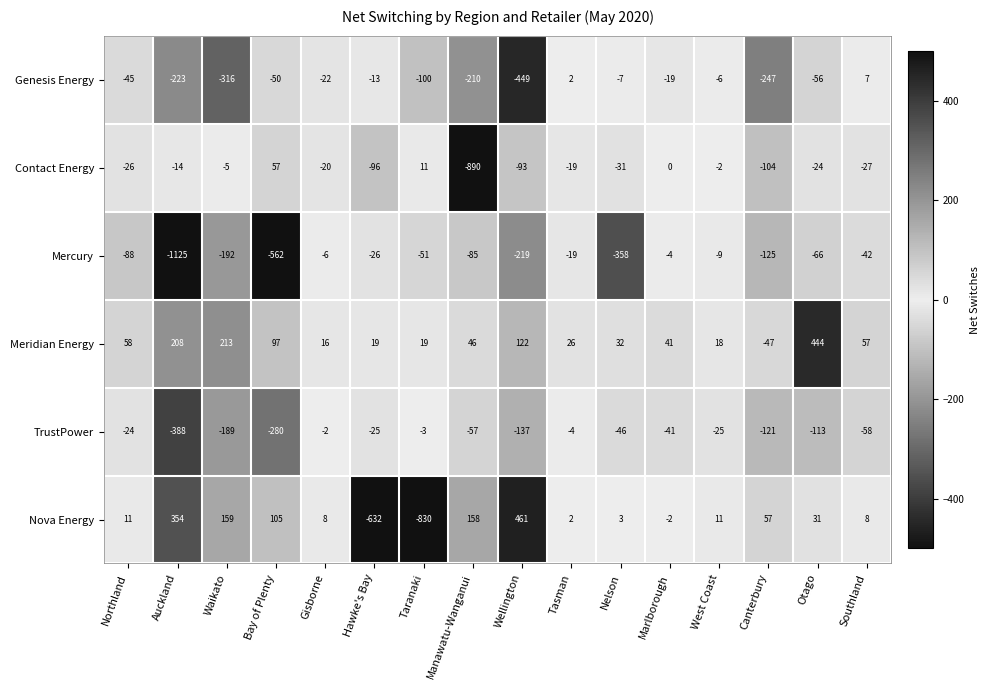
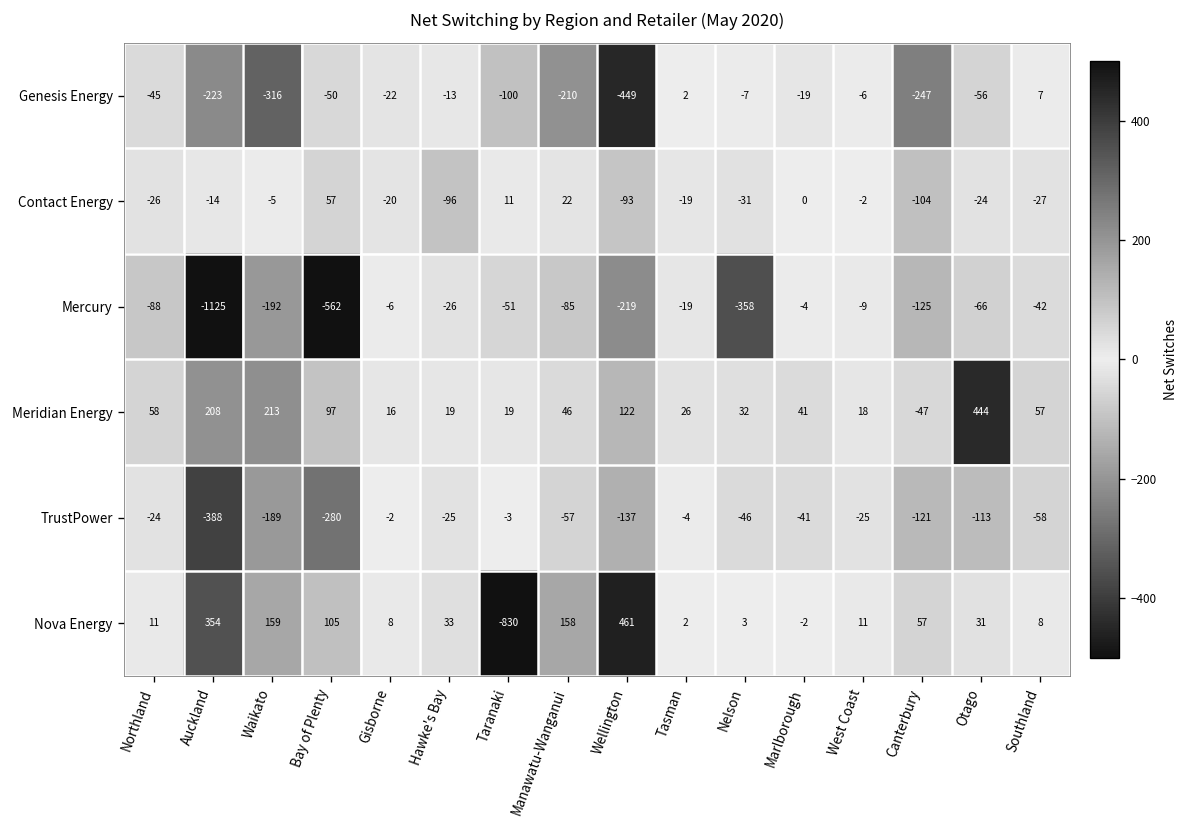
  {
    "Genesis Energy": {
      "Northland": -45,
      "Auckland": -223,
      "Waikato": -316,
      "Bay of Plenty": -50,
      "Gisborne": -22,
      "Hawke's Bay": -13,
      "Taranaki": -100,
      "Manawatu-Wanganui": -210,
      "Wellington": -449,
      "Tasman": 2,
      "Nelson": -7,
      "Marlborough": -19,
      "West Coast": -6,
      "Canterbury": -247,
      "Otago": -56,
      "Southland": 7
    },
    "Contact Energy": {
      "Northland": -26,
      "Auckland": -14,
      "Waikato": -5,
      "Bay of Plenty": 57,
      "Gisborne": -20,
      "Hawke's Bay": -96,
      "Taranaki": 11,
-     "Manawatu-Wanganui": -890,
+     "Manawatu-Wanganui": 22,
      "Wellington": -93,
      "Tasman": -19,
      "Nelson": -31,
      "Marlborough": 0,
      "West Coast": -2,
      "Canterbury": -104,
      "Otago": -24,
      "Southland": -27
    },
    "Mercury": {
      "Northland": -88,
      "Auckland": -1125,
      "Waikato": -192,
      "Bay of Plenty": -562,
      "Gisborne": -6,
      "Hawke's Bay": -26,
      "Taranaki": -51,
      "Manawatu-Wanganui": -85,
      "Wellington": -219,
      "Tasman": -19,
      "Nelson": -358,
      "Marlborough": -4,
      "West Coast": -9,
      "Canterbury": -125,
      "Otago": -66,
      "Southland": -42
    },
    "Meridian Energy": {
      "Northland": 58,
      "Auckland": 208,
      "Waikato": 213,
      "Bay of Plenty": 97,
      "Gisborne": 16,
      "Hawke's Bay": 19,
      "Taranaki": 19,
      "Manawatu-Wanganui": 46,
      "Wellington": 122,
      "Tasman": 26,
      "Nelson": 32,
      "Marlborough": 41,
      "West Coast": 18,
      "Canterbury": -47,
      "Otago": 444,
      "Southland": 57
    },
    "TrustPower": {
      "Northland": -24,
      "Auckland": -388,
      "Waikato": -189,
      "Bay of Plenty": -280,
      "Gisborne": -2,
      "Hawke's Bay": -25,
      "Taranaki": -3,
      "Manawatu-Wanganui": -57,
      "Wellington": -137,
      "Tasman": -4,
      "Nelson": -46,
      "Marlborough": -41,
      "West Coast": -25,
      "Canterbury": -121,
      "Otago": -113,
      "Southland": -58
    },
    "Nova Energy": {
      "Northland": 11,
      "Auckland": 354,
      "Waikato": 159,
      "Bay of Plenty": 105,
      "Gisborne": 8,
-     "Hawke's Bay": -632,
+     "Hawke's Bay": 33,
      "Taranaki": -830,
      "Manawatu-Wanganui": 158,
      "Wellington": 461,
      "Tasman": 2,
      "Nelson": 3,
      "Marlborough": -2,
      "West Coast": 11,
      "Canterbury": 57,
      "Otago": 31,
      "Southland": 8
    }
  }
